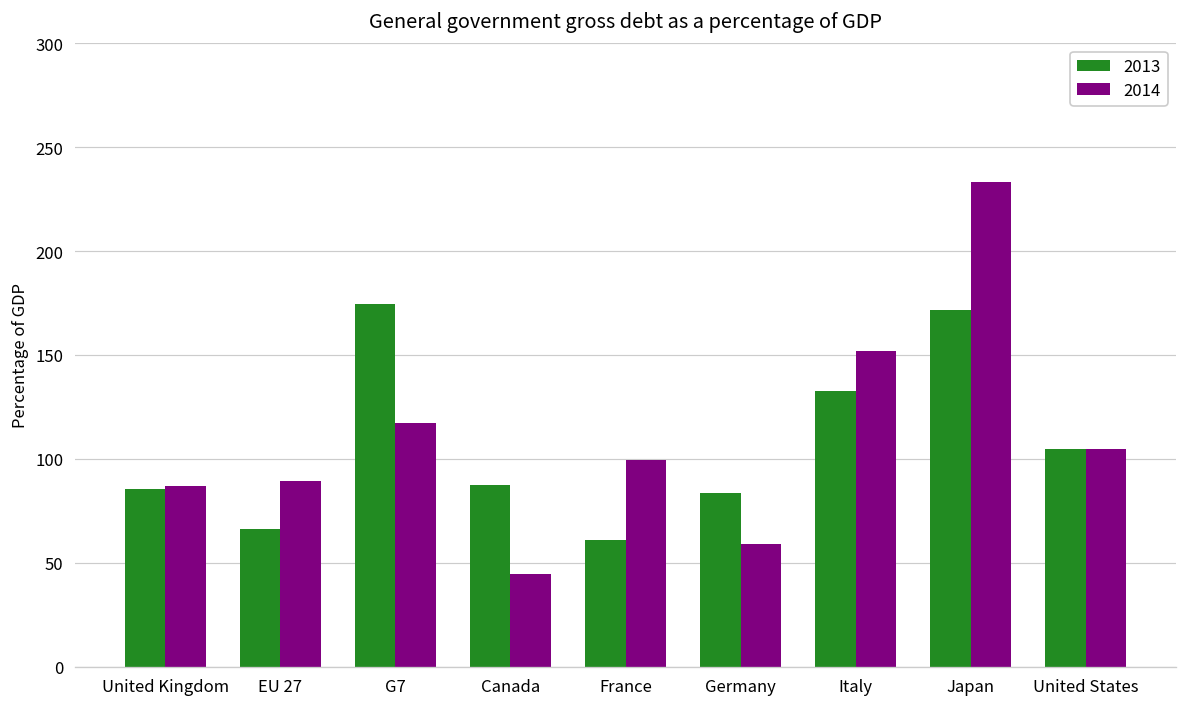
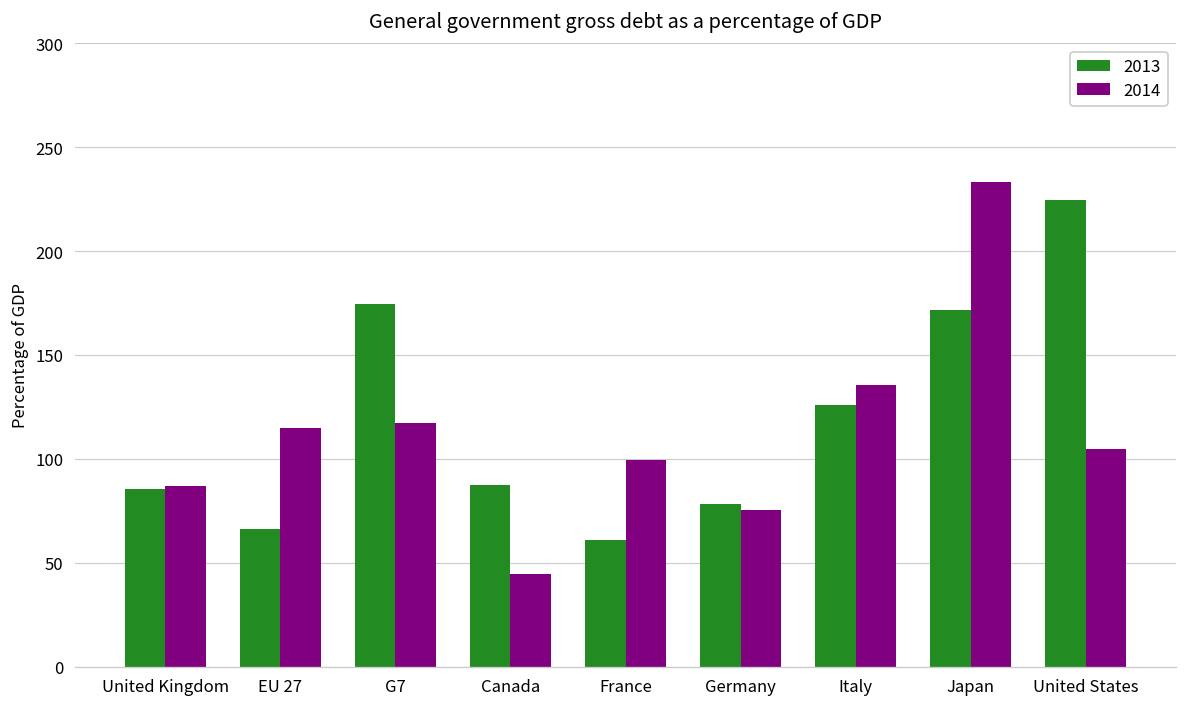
  {
    "2013": {
      "United Kingdom": 85,
      "EU 27": 66,
      "G7": 175,
      "Canada": 88,
      "France": 61,
-     "Germany": 83,
-     "Italy": 133,
+     "Germany": 78,
+     "Italy": 126,
      "Japan": 172,
-     "United States": 105
+     "United States": 224
    },
    "2014": {
      "United Kingdom": 87,
-     "EU 27": 89,
+     "EU 27": 115,
      "G7": 117,
      "Canada": 44,
      "France": 100,
-     "Germany": 59,
-     "Italy": 152,
+     "Germany": 75,
+     "Italy": 135,
      "Japan": 233,
      "United States": 105
    }
  }
